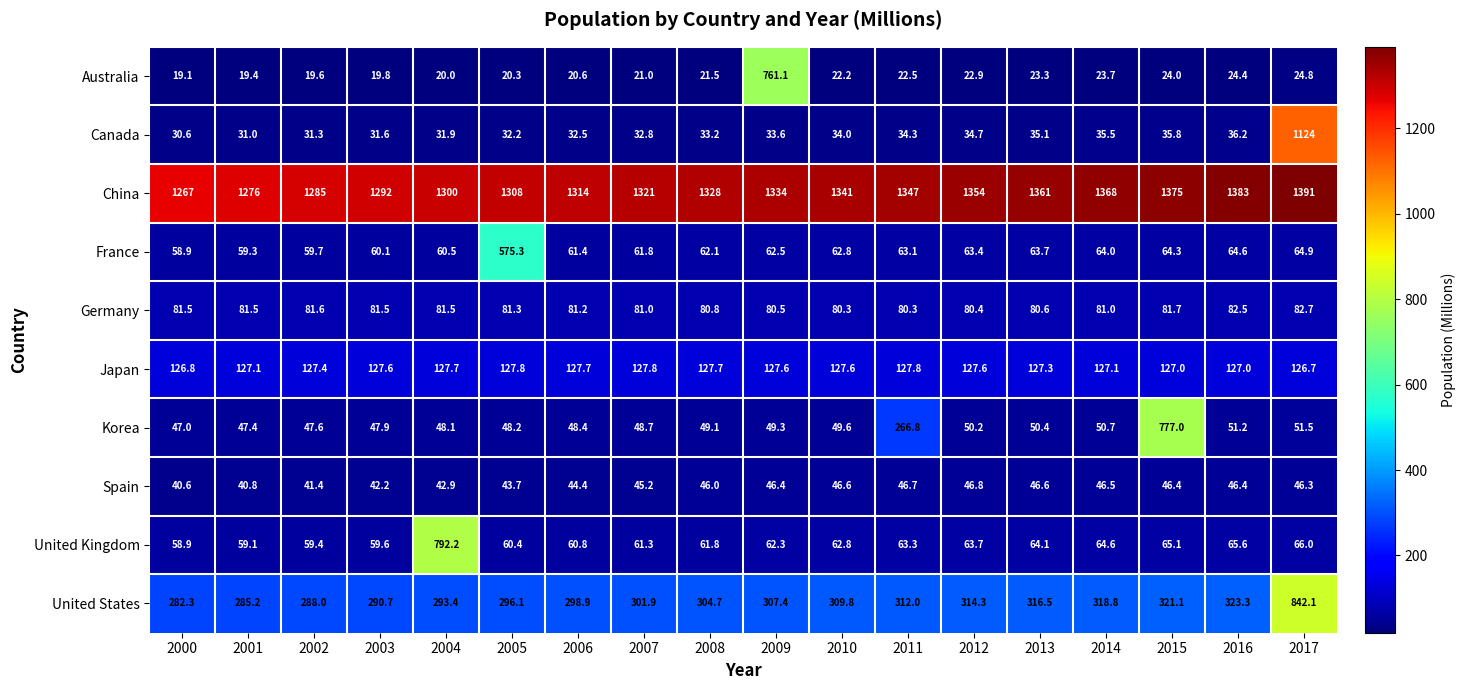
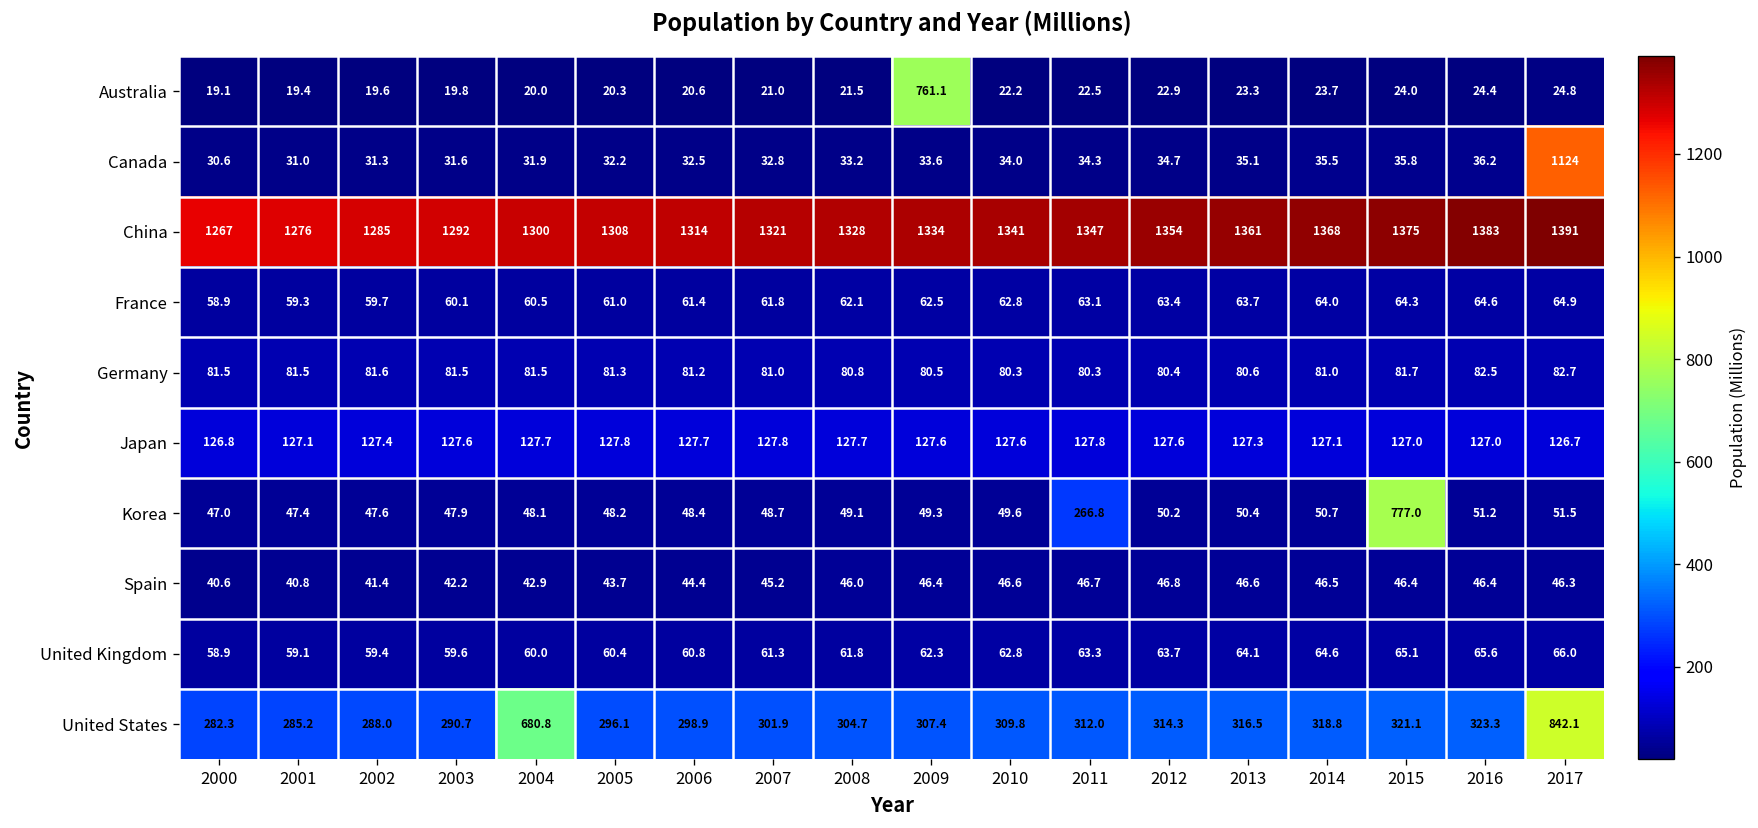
  {
    "Australia": {
      "2000": 19.1,
      "2001": 19.4,
      "2002": 19.6,
      "2003": 19.8,
      "2004": 20.0,
      "2005": 20.3,
      "2006": 20.6,
      "2007": 21.0,
      "2008": 21.5,
      "2009": 761.1,
      "2010": 22.2,
      "2011": 22.5,
      "2012": 22.9,
      "2013": 23.3,
      "2014": 23.7,
      "2015": 24.0,
      "2016": 24.4,
      "2017": 24.8
    },
    "Canada": {
      "2000": 30.6,
      "2001": 31.0,
      "2002": 31.3,
      "2003": 31.6,
      "2004": 31.9,
      "2005": 32.2,
      "2006": 32.5,
      "2007": 32.8,
      "2008": 33.2,
      "2009": 33.6,
      "2010": 34.0,
      "2011": 34.3,
      "2012": 34.7,
      "2013": 35.1,
      "2014": 35.5,
      "2015": 35.8,
      "2016": 36.2,
      "2017": 1124
    },
    "China": {
      "2000": 1267,
      "2001": 1276,
      "2002": 1285,
      "2003": 1292,
      "2004": 1300,
      "2005": 1308,
      "2006": 1314,
      "2007": 1321,
      "2008": 1328,
      "2009": 1334,
      "2010": 1341,
      "2011": 1347,
      "2012": 1354,
      "2013": 1361,
      "2014": 1368,
      "2015": 1375,
      "2016": 1383,
      "2017": 1391
    },
    "France": {
      "2000": 58.9,
      "2001": 59.3,
      "2002": 59.7,
      "2003": 60.1,
      "2004": 60.5,
-     "2005": 575.3,
+     "2005": 61.0,
      "2006": 61.4,
      "2007": 61.8,
      "2008": 62.1,
      "2009": 62.5,
      "2010": 62.8,
      "2011": 63.1,
      "2012": 63.4,
      "2013": 63.7,
      "2014": 64.0,
      "2015": 64.3,
      "2016": 64.6,
      "2017": 64.9
    },
    "Germany": {
      "2000": 81.5,
      "2001": 81.5,
      "2002": 81.6,
      "2003": 81.5,
      "2004": 81.5,
      "2005": 81.3,
      "2006": 81.2,
      "2007": 81.0,
      "2008": 80.8,
      "2009": 80.5,
      "2010": 80.3,
      "2011": 80.3,
      "2012": 80.4,
      "2013": 80.6,
      "2014": 81.0,
      "2015": 81.7,
      "2016": 82.5,
      "2017": 82.7
    },
    "Japan": {
      "2000": 126.8,
      "2001": 127.1,
      "2002": 127.4,
      "2003": 127.6,
      "2004": 127.7,
      "2005": 127.8,
      "2006": 127.7,
      "2007": 127.8,
      "2008": 127.7,
      "2009": 127.6,
      "2010": 127.6,
      "2011": 127.8,
      "2012": 127.6,
      "2013": 127.3,
      "2014": 127.1,
      "2015": 127.0,
      "2016": 127.0,
      "2017": 126.7
    },
    "Korea": {
      "2000": 47.0,
      "2001": 47.4,
      "2002": 47.6,
      "2003": 47.9,
      "2004": 48.1,
      "2005": 48.2,
      "2006": 48.4,
      "2007": 48.7,
      "2008": 49.1,
      "2009": 49.3,
      "2010": 49.6,
      "2011": 266.8,
      "2012": 50.2,
      "2013": 50.4,
      "2014": 50.7,
      "2015": 777.0,
      "2016": 51.2,
      "2017": 51.5
    },
    "Spain": {
      "2000": 40.6,
      "2001": 40.8,
      "2002": 41.4,
      "2003": 42.2,
      "2004": 42.9,
      "2005": 43.7,
      "2006": 44.4,
      "2007": 45.2,
      "2008": 46.0,
      "2009": 46.4,
      "2010": 46.6,
      "2011": 46.7,
      "2012": 46.8,
      "2013": 46.6,
      "2014": 46.5,
      "2015": 46.4,
      "2016": 46.4,
      "2017": 46.3
    },
    "United Kingdom": {
      "2000": 58.9,
      "2001": 59.1,
      "2002": 59.4,
      "2003": 59.6,
-     "2004": 792.2,
+     "2004": 60.0,
      "2005": 60.4,
      "2006": 60.8,
      "2007": 61.3,
      "2008": 61.8,
      "2009": 62.3,
      "2010": 62.8,
      "2011": 63.3,
      "2012": 63.7,
      "2013": 64.1,
      "2014": 64.6,
      "2015": 65.1,
      "2016": 65.6,
      "2017": 66.0
    },
    "United States": {
      "2000": 282.3,
      "2001": 285.2,
      "2002": 288.0,
      "2003": 290.7,
-     "2004": 293.4,
+     "2004": 680.8,
      "2005": 296.1,
      "2006": 298.9,
      "2007": 301.9,
      "2008": 304.7,
      "2009": 307.4,
      "2010": 309.8,
      "2011": 312.0,
      "2012": 314.3,
      "2013": 316.5,
      "2014": 318.8,
      "2015": 321.1,
      "2016": 323.3,
      "2017": 842.1
    }
  }
